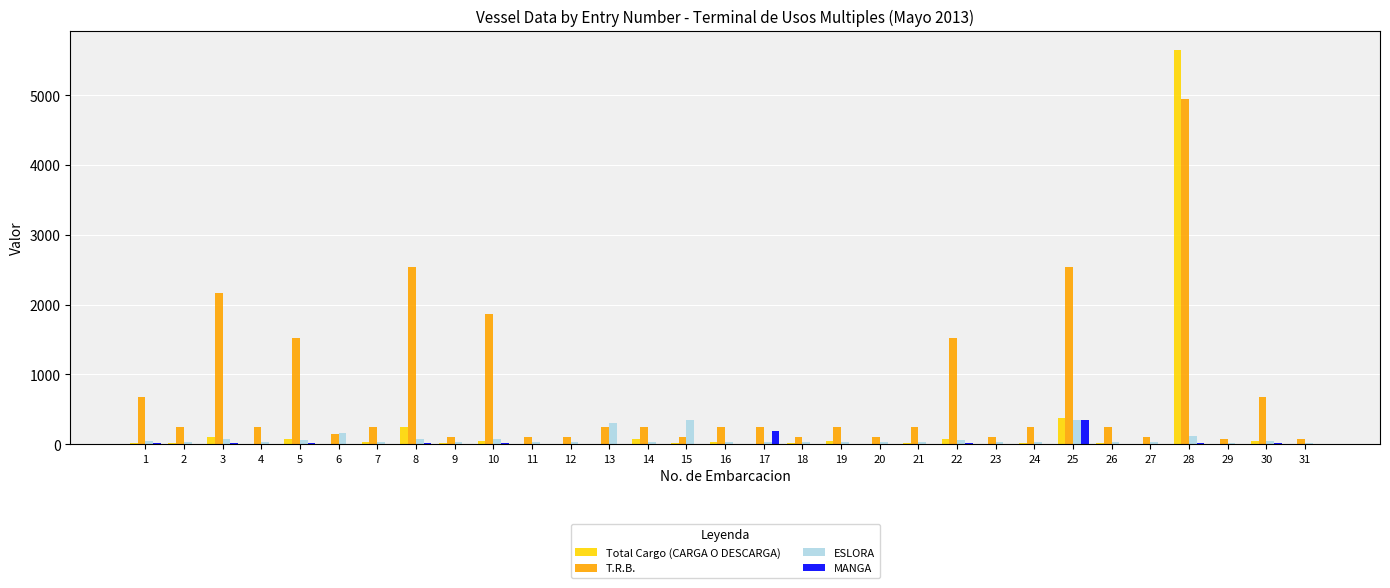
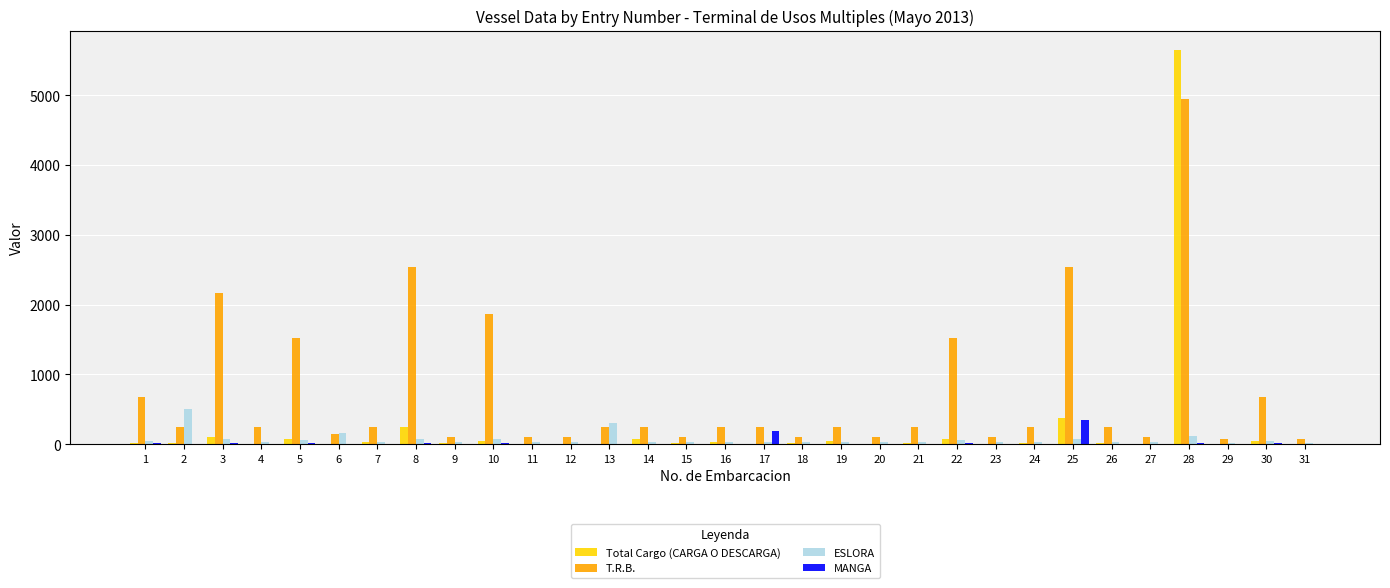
  {
    "ESLORA": {
      "1": 100,
-     "2": 0,
+     "2": 500,
      "3": 100,
      "4": 0,
      "5": 100,
      "6": 200,
      "7": 0,
      "8": 100,
      "10": 100,
      "13": 300,
      "14": 0,
-     "15": 300,
+     "15": 0,
      "16": 0,
      "17": 0,
      "19": 0,
      "21": 0,
      "22": 100,
      "24": 0,
-     "25": 300,
+     "25": 100,
      "26": 0,
      "28": 100,
      "30": 100
    },
    "MANGA": {
      "17": 200,
      "25": 300
    }
  }
